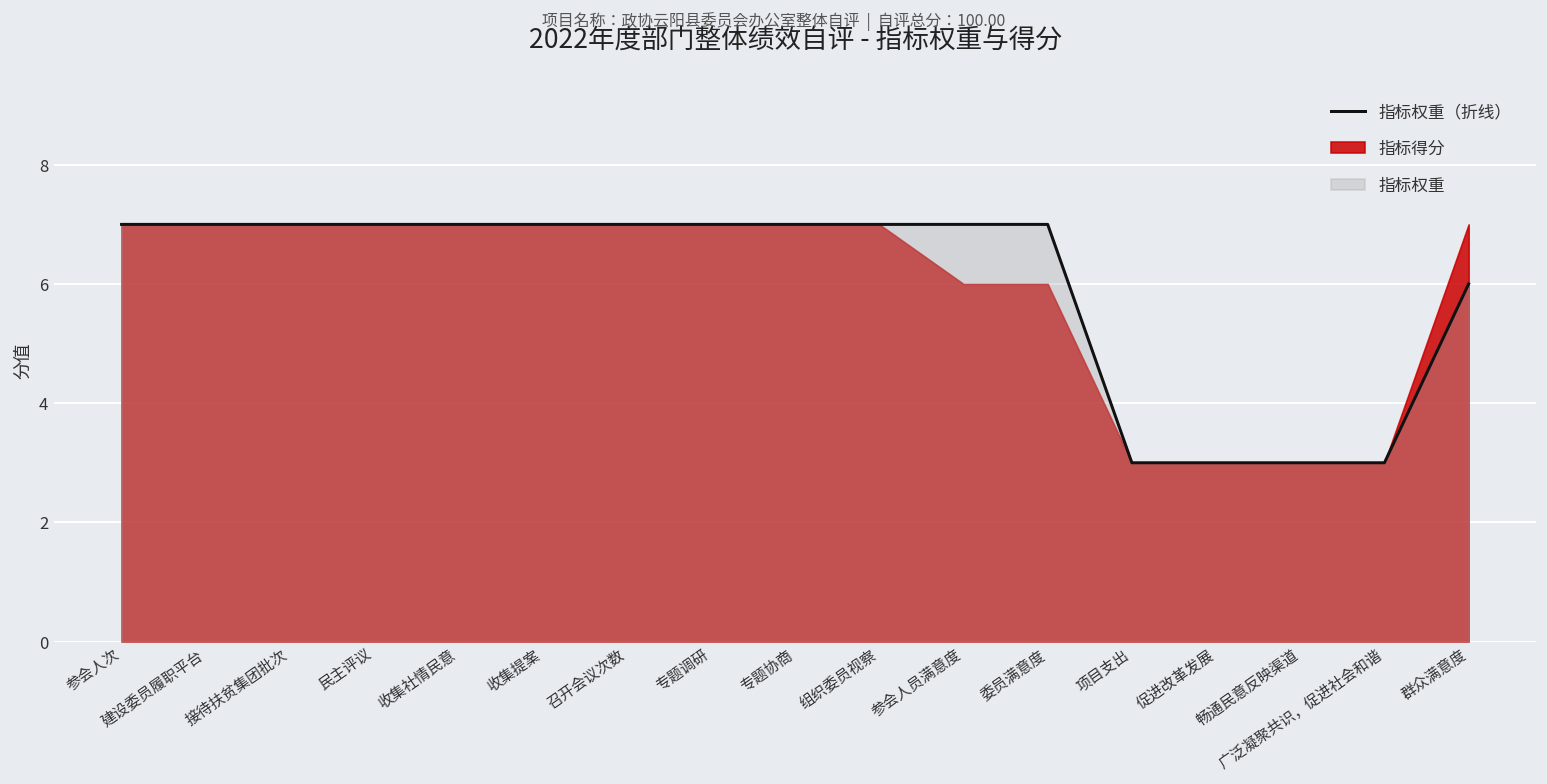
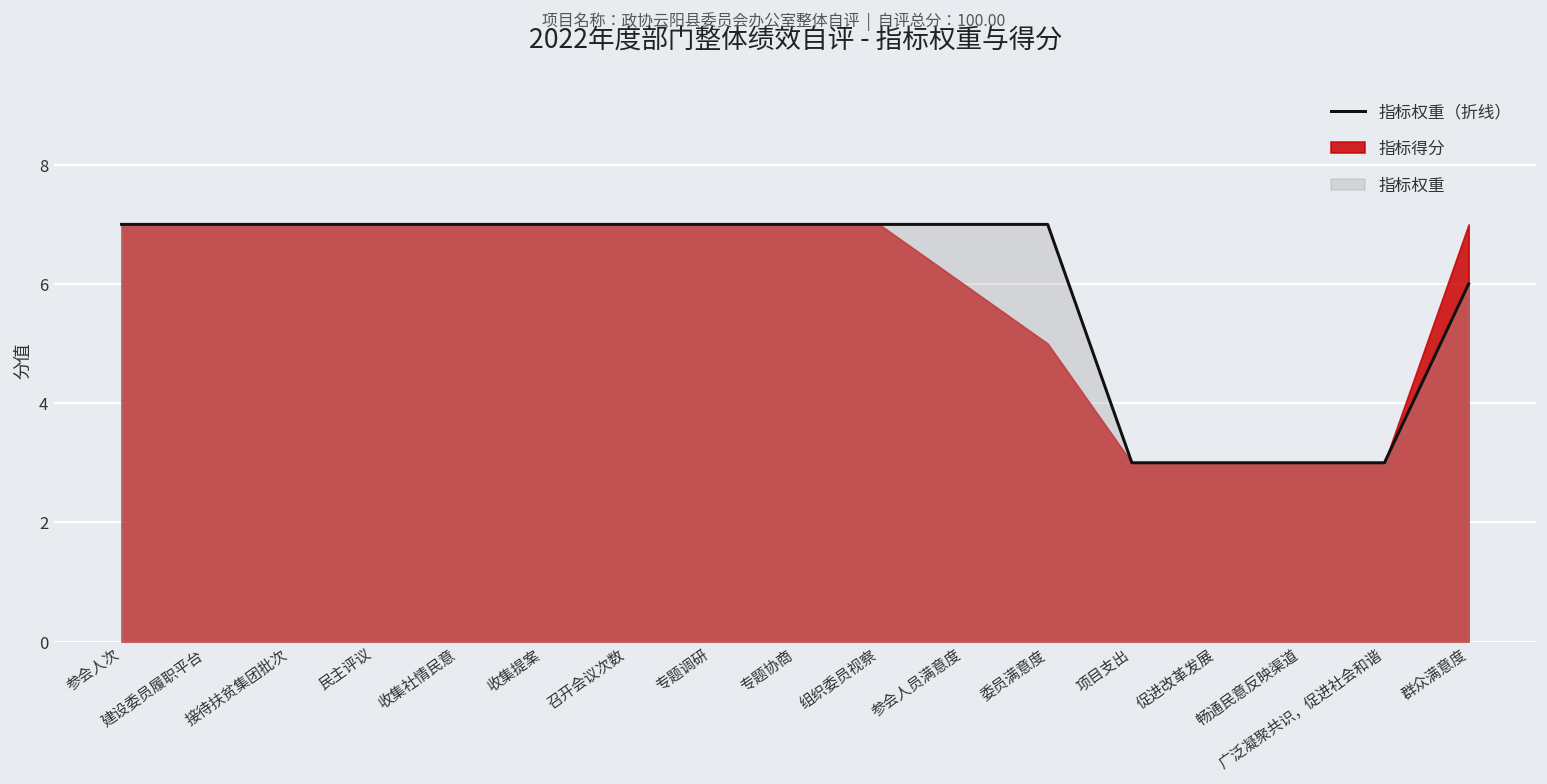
  {
    "指标得分": {
      "参会人员满意度": 6,
-     "委员满意度": 6,
+     "委员满意度": 5,
      "群众满意度": 7
    },
    "指标权重": {
      "参会人员满意度": 7,
      "委员满意度": 7,
      "群众满意度": 6
    }
  }
